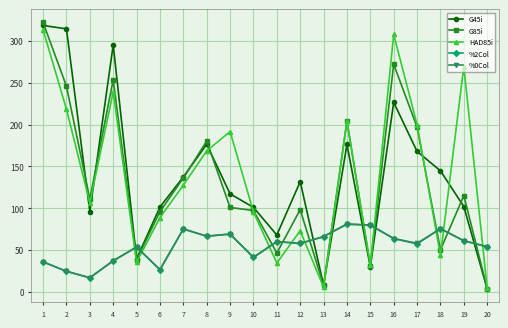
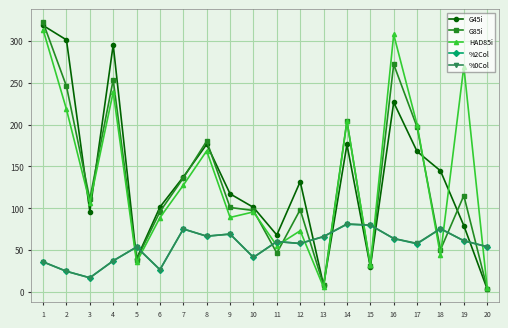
  {
    "G45i": {
      "1": 320,
-     "2": 310,
+     "2": 300,
      "3": 100,
      "4": 300,
      "6": 100,
      "8": 180,
      "9": 120,
      "10": 100,
      "11": 70,
      "12": 130,
      "14": 180,
      "16": 230,
      "17": 170,
      "18": 140,
-     "19": 100
+     "19": 80
    },
    "HAD85i": {
      "1": 310,
      "2": 220,
      "3": 110,
      "4": 240,
      "5": 40,
      "6": 90,
      "7": 130,
      "8": 170,
-     "9": 190,
-     "11": 30,
+     "9": 90,
+     "11": 60,
      "12": 70,
      "16": 310,
      "18": 40
    }
  }
